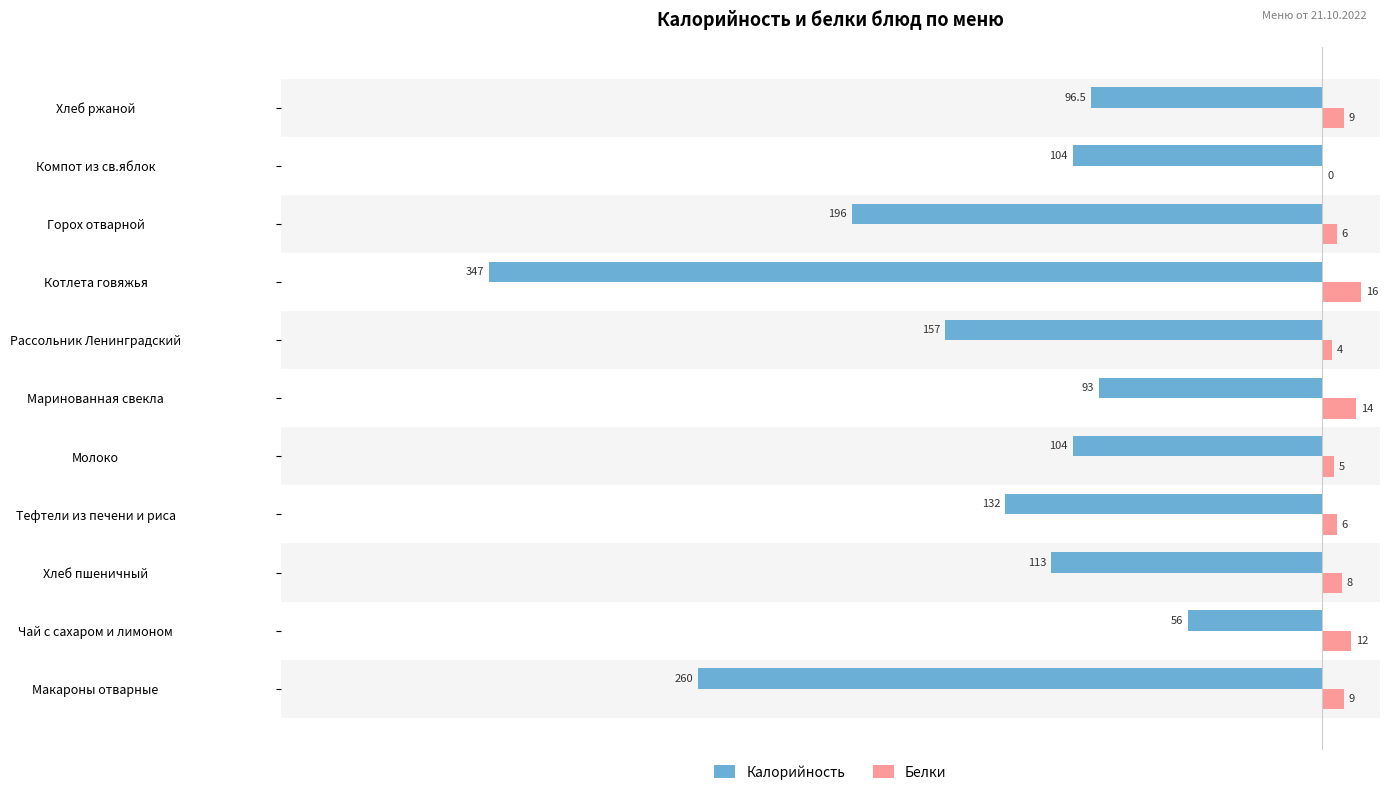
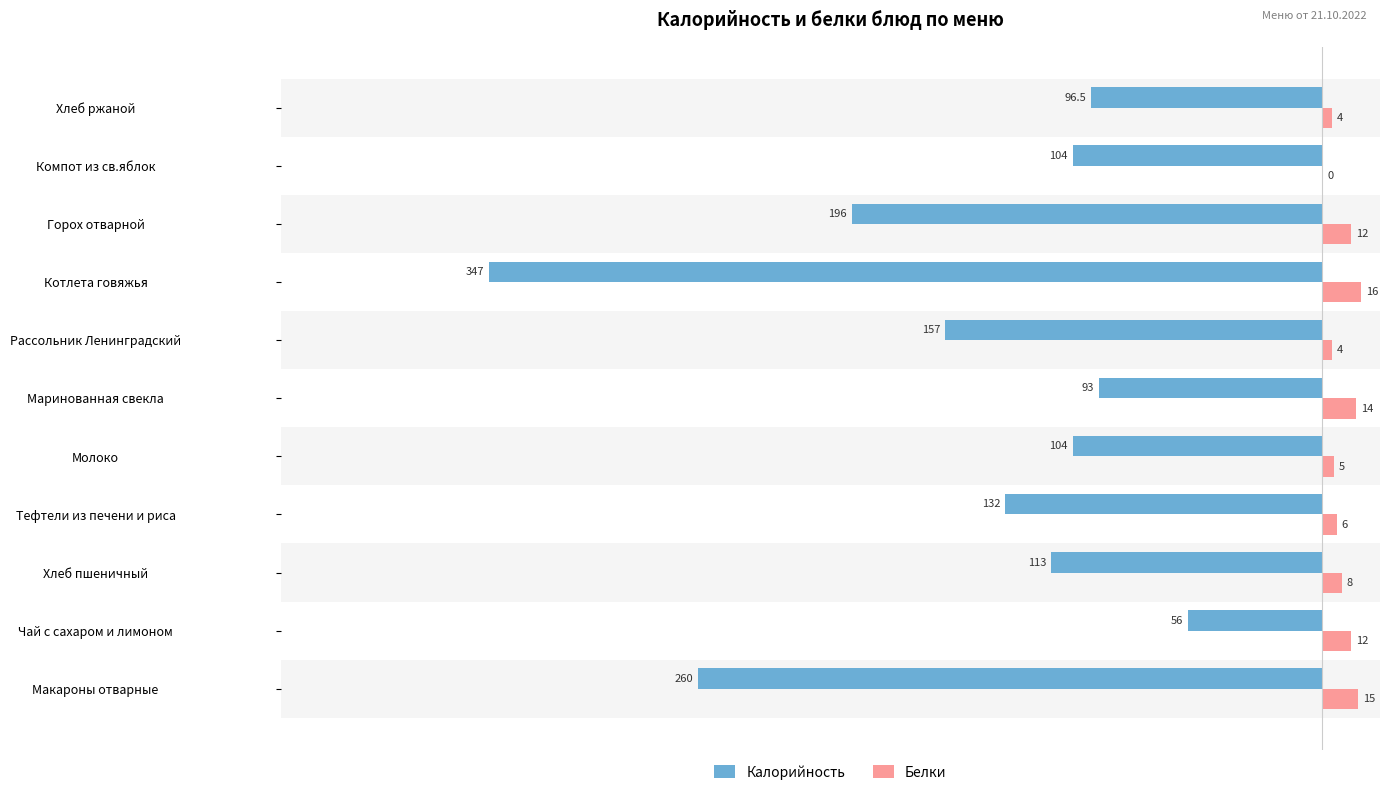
  {
    "Белки": {
-     "Хлеб ржаной": 9,
+     "Хлеб ржаной": 4,
      "Компот из св.яблок": 0,
-     "Горох отварной": 6,
+     "Горох отварной": 12,
      "Котлета говяжья": 16,
      "Рассольник Ленинградский": 4,
      "Маринованная свекла": 14,
      "Молоко": 5,
      "Тефтели из печени и риса": 6,
      "Хлеб пшеничный": 8,
      "Чай с сахаром и лимоном": 12,
-     "Макароны отварные": 9
+     "Макароны отварные": 15
    }
  }
